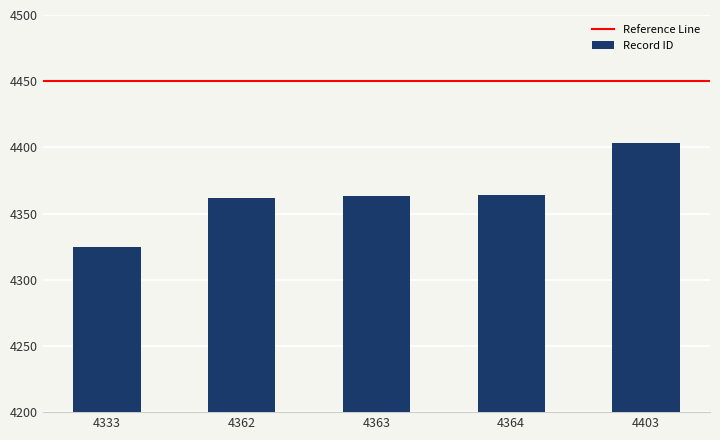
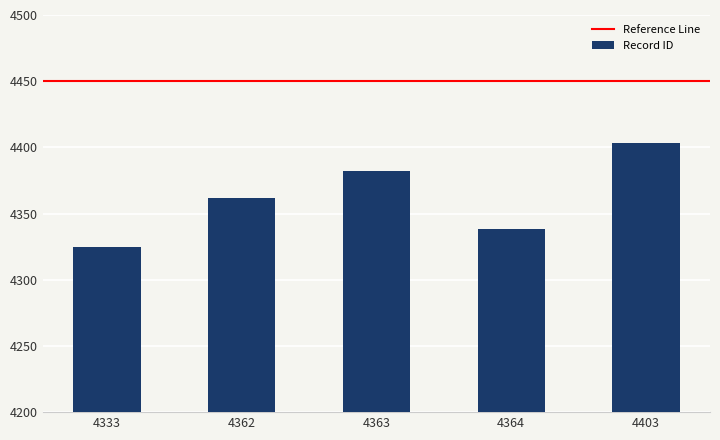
  {
    "4333": 4325,
    "4362": 4362,
-   "4363": 4363,
-   "4364": 4364,
+   "4363": 4382,
+   "4364": 4338,
    "4403": 4403
  }
